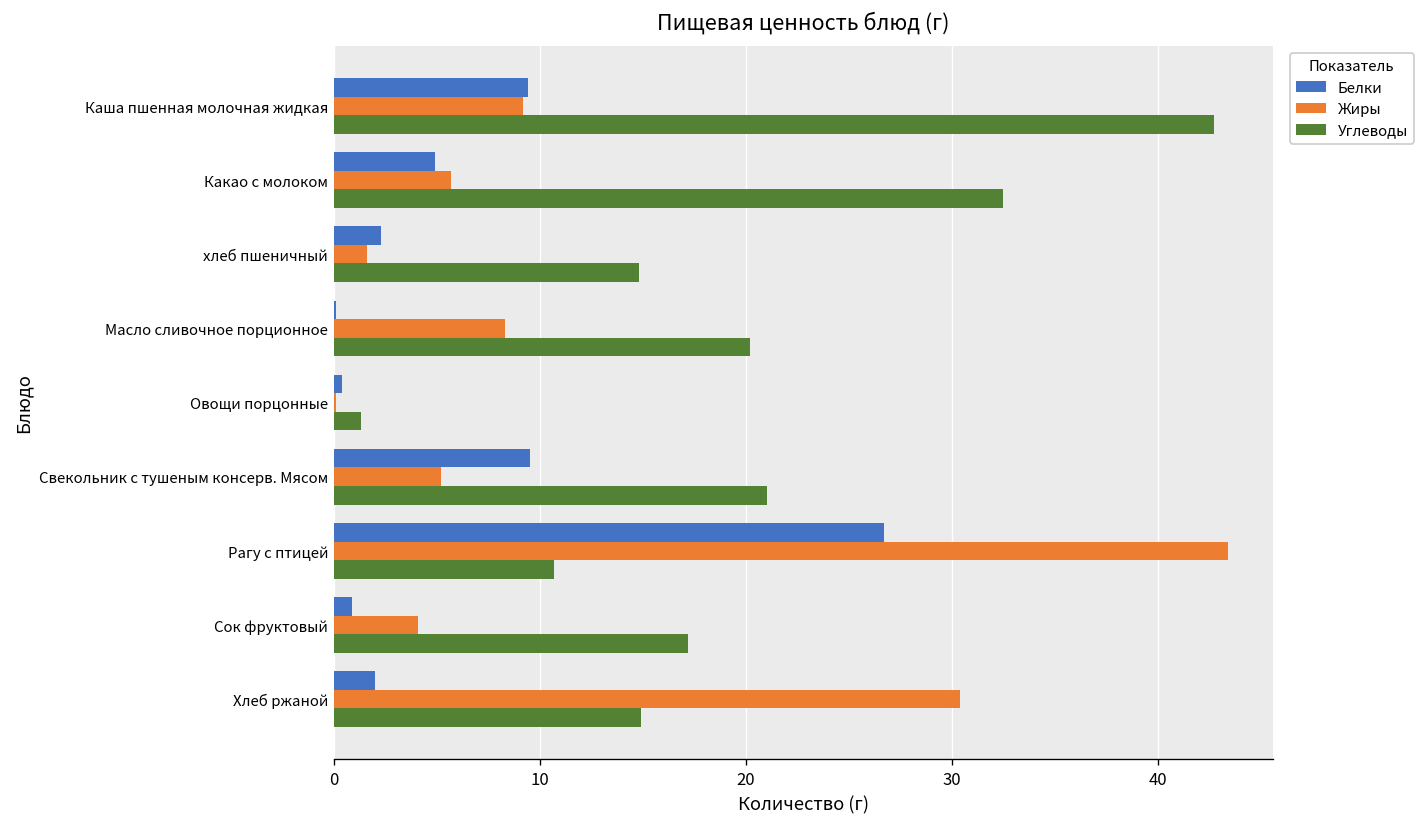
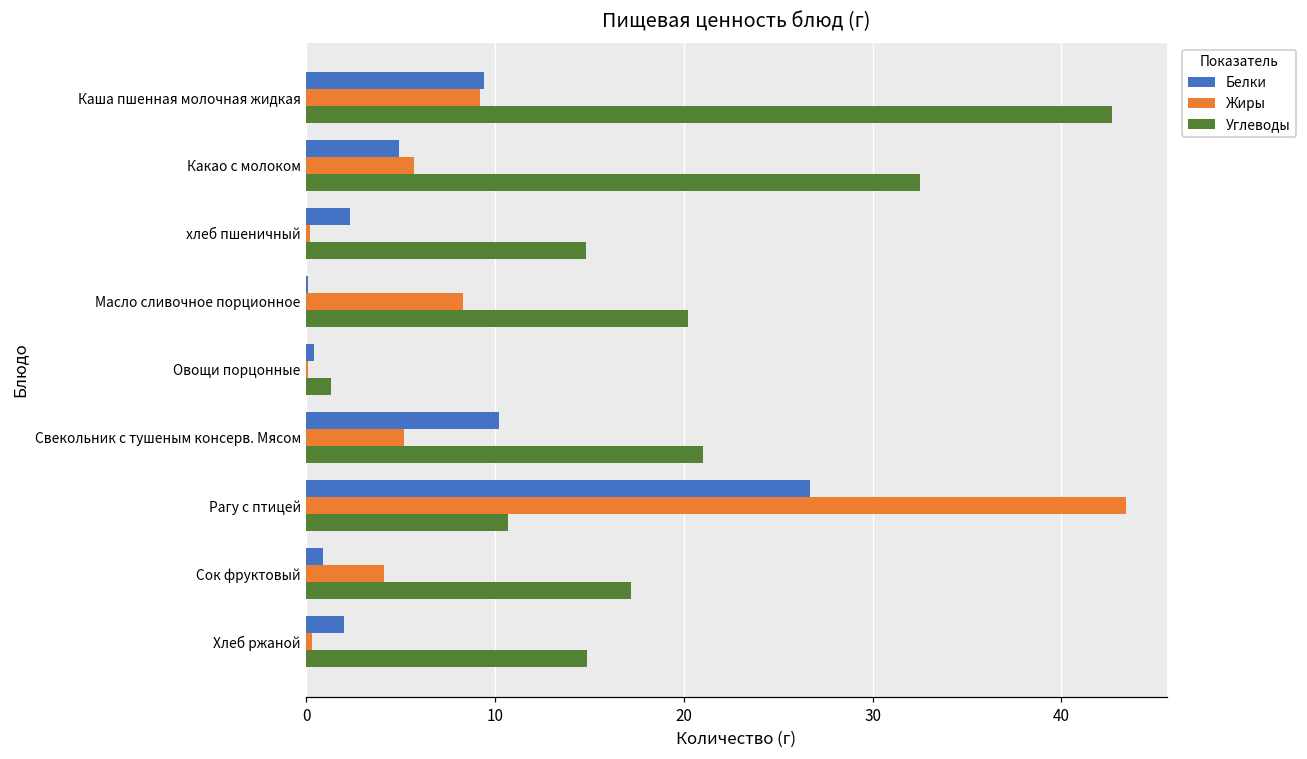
  {
    "Белки": {
      "Каша пшенная молочная жидкая": 9.4,
      "Какао с молоком": 4.9,
      "хлеб пшеничный": 2.3,
      "Овощи порцонные": 0.4,
-     "Свекольник с тушеным консерв. Мясом": 9.5,
+     "Свекольник с тушеным консерв. Мясом": 10.2,
      "Рагу с птицей": 26.7,
      "Сок фруктовый": 0.9,
      "Хлеб ржаной": 2.0
    },
    "Жиры": {
      "Каша пшенная молочная жидкая": 9.2,
      "Какао с молоком": 5.7,
-     "хлеб пшеничный": 1.6,
+     "хлеб пшеничный": 0.2,
      "Масло сливочное порционное": 8.3,
      "Свекольник с тушеным консерв. Мясом": 5.2,
      "Рагу с птицей": 43.4,
      "Сок фруктовый": 4.1,
-     "Хлеб ржаной": 30.4
+     "Хлеб ржаной": 0.3
    },
    "Углеводы": {
      "Каша пшенная молочная жидкая": 42.7,
      "Какао с молоком": 32.5,
      "хлеб пшеничный": 14.8,
      "Масло сливочное порционное": 20.2,
      "Овощи порцонные": 1.3,
      "Свекольник с тушеным консерв. Мясом": 21.0,
      "Рагу с птицей": 10.7,
      "Сок фруктовый": 17.2,
      "Хлеб ржаной": 14.9
    }
  }
